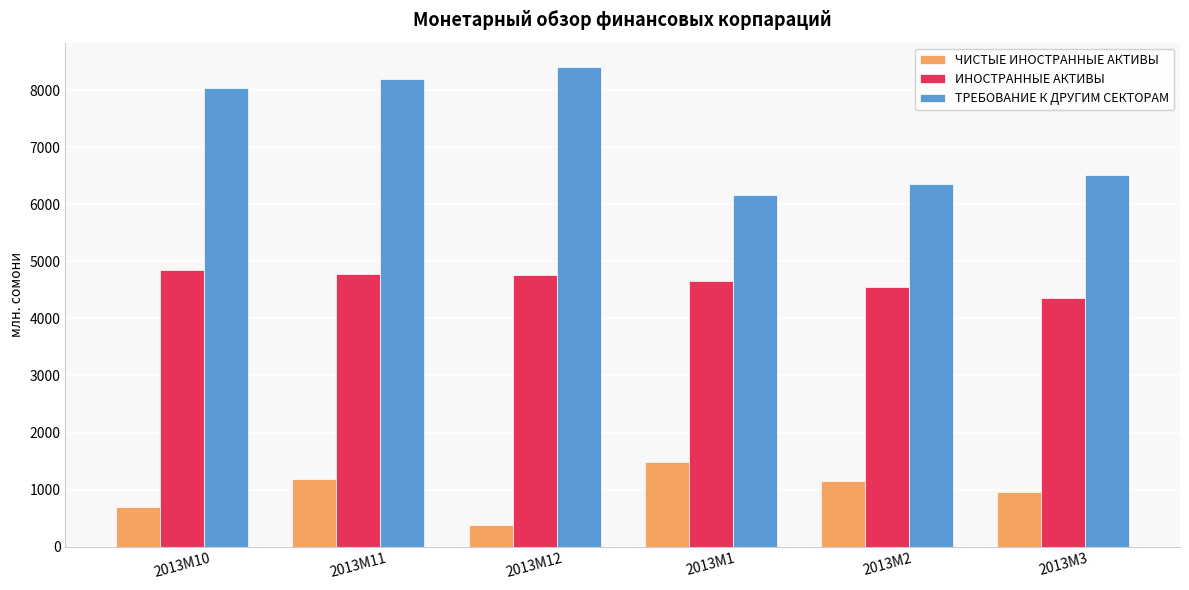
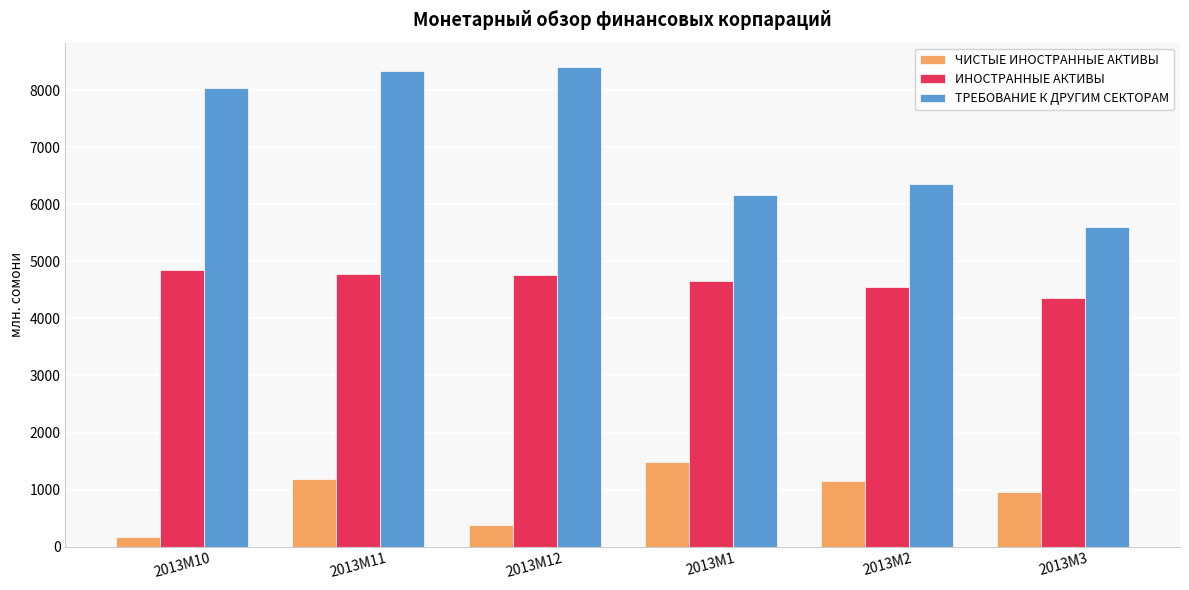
  {
    "ЧИСТЫЕ ИНОСТРАННЫЕ АКТИВЫ": {
-     "2013M10": 700,
+     "2013M10": 200,
      "2013M11": 1200,
      "2013M12": 400,
      "2013M1": 1500,
      "2013M2": 1200,
      "2013M3": 1000
    },
    "ИНОСТРАННЫЕ АКТИВЫ": {
      "2013M10": 4800,
      "2013M11": 4800,
      "2013M12": 4800,
      "2013M1": 4700,
      "2013M2": 4600,
      "2013M3": 4400
    },
    "ТРЕБОВАНИЕ К ДРУГИМ СЕКТОРАМ": {
      "2013M10": 8000,
-     "2013M11": 8200,
+     "2013M11": 8300,
      "2013M12": 8400,
      "2013M1": 6200,
      "2013M2": 6400,
-     "2013M3": 6500
+     "2013M3": 5600
    }
  }
